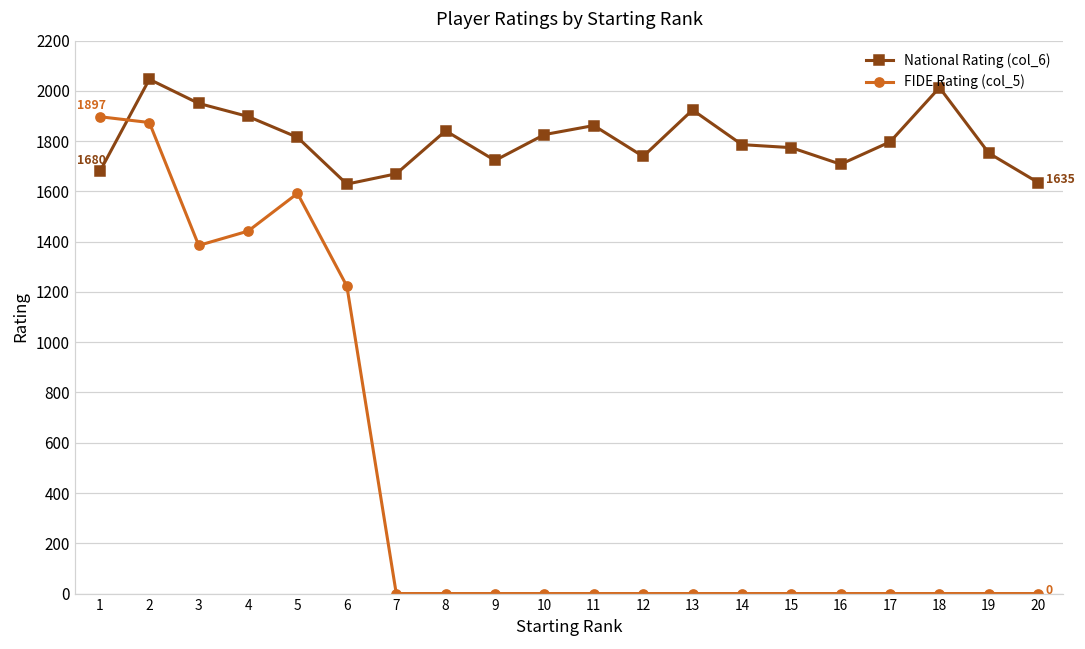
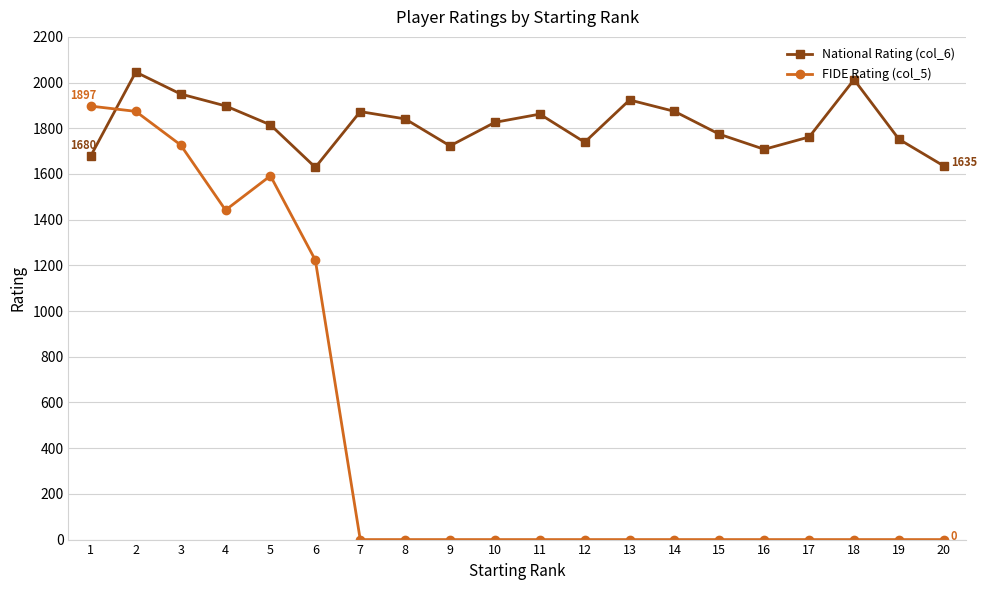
  {
    "National Rating (col_6)": {
      "2": 2050,
      "3": 1950,
      "4": 1900,
      "5": 1820,
      "6": 1630,
-     "7": 1670,
+     "7": 1870,
      "8": 1840,
      "9": 1720,
      "10": 1830,
      "11": 1860,
      "12": 1740,
      "13": 1920,
-     "14": 1790,
+     "14": 1870,
      "15": 1770,
      "16": 1710,
-     "17": 1800,
+     "17": 1760,
      "18": 2010,
      "19": 1750
    },
    "FIDE Rating (col_5)": {
      "2": 1870,
-     "3": 1390,
+     "3": 1730,
      "4": 1440,
      "5": 1590,
      "6": 1220,
      "7": 0,
      "8": 0,
      "9": 0,
      "10": 0,
      "11": 0,
      "12": 0,
      "13": 0,
      "14": 0,
      "15": 0,
      "16": 0,
      "17": 0,
      "18": 0,
      "19": 0
    }
  }
